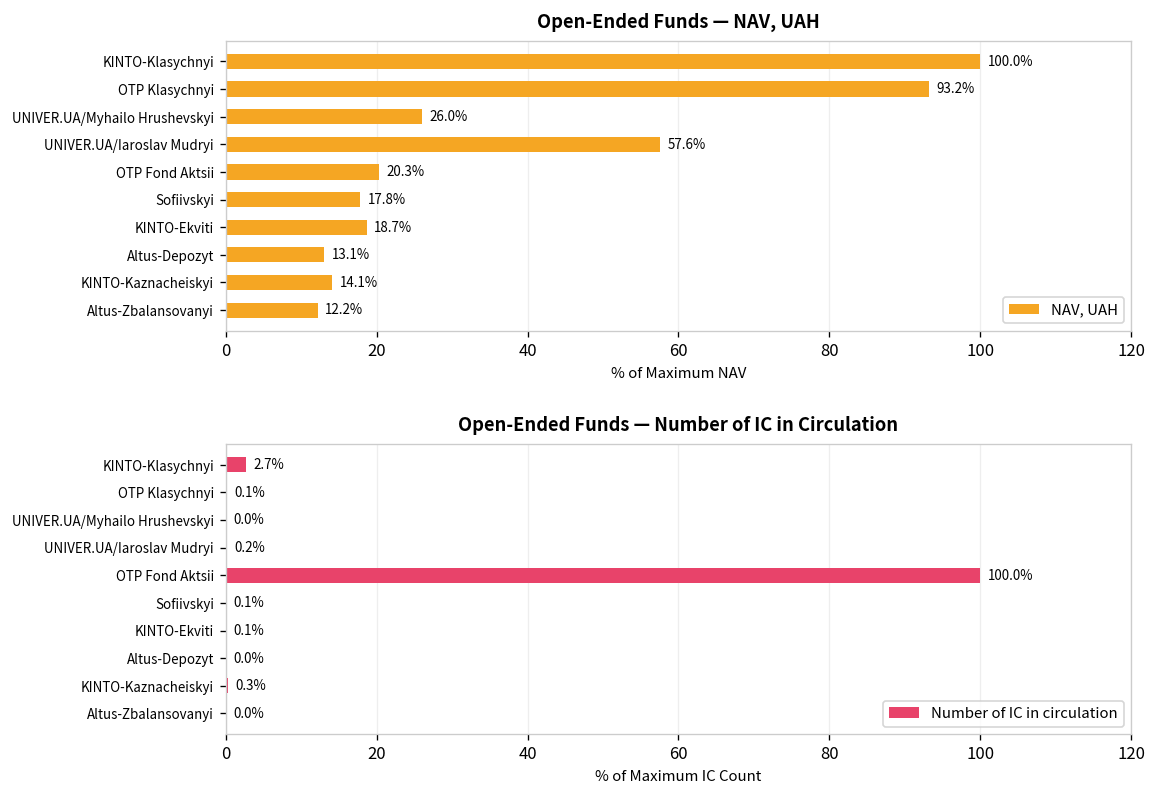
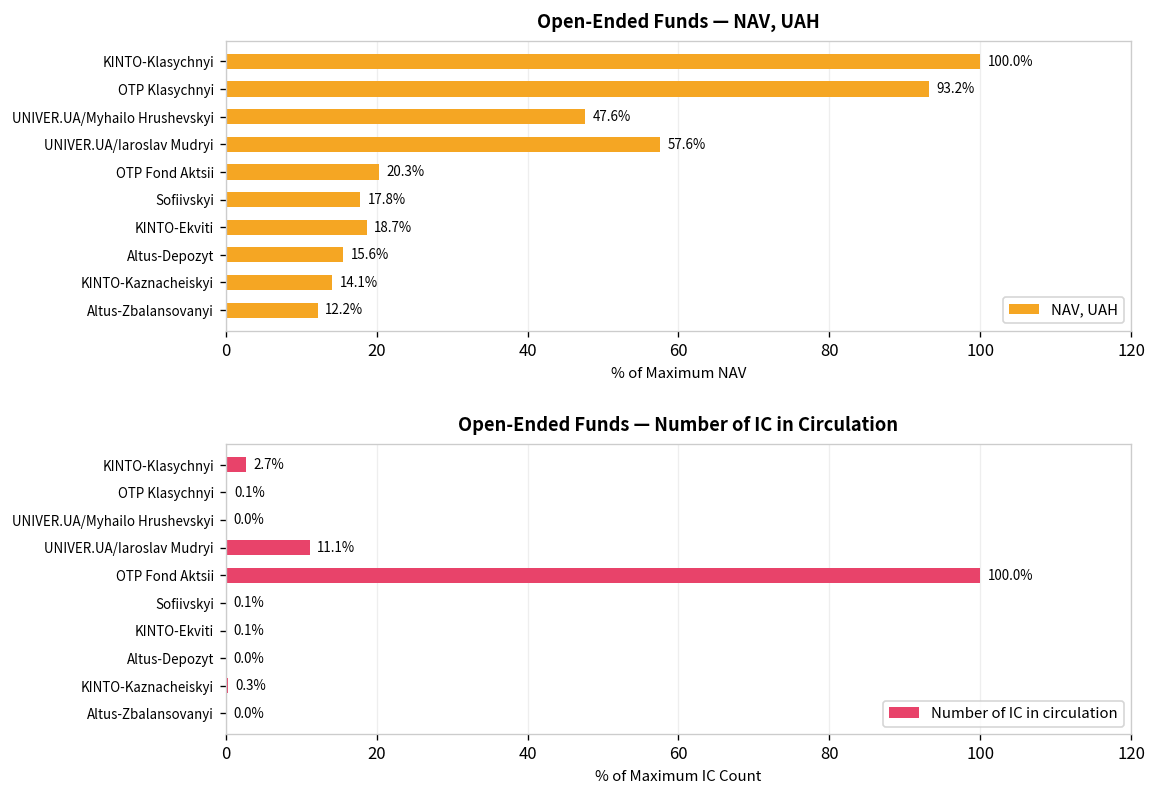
  {
    "Open-Ended Funds — NAV, UAH": {
      "KINTO-Klasychnyi": "100.0%",
      "OTP Klasychnyi": "93.2%",
-     "UNIVER.UA/Myhailo Hrushevskyi": "26.0%",
+     "UNIVER.UA/Myhailo Hrushevskyi": "47.6%",
      "UNIVER.UA/Iaroslav Mudryi": "57.6%",
      "OTP Fond Aktsii": "20.3%",
      "Sofiivskyi": "17.8%",
      "KINTO-Ekviti": "18.7%",
-     "Altus-Depozyt": "13.1%",
+     "Altus-Depozyt": "15.6%",
      "KINTO-Kaznacheiskyi": "14.1%",
      "Altus-Zbalansovanyi": "12.2%"
    },
    "Open-Ended Funds — Number of IC in Circulation": {
      "KINTO-Klasychnyi": "2.7%",
      "OTP Klasychnyi": "0.1%",
      "UNIVER.UA/Myhailo Hrushevskyi": "0.0%",
-     "UNIVER.UA/Iaroslav Mudryi": "0.2%",
+     "UNIVER.UA/Iaroslav Mudryi": "11.1%",
      "OTP Fond Aktsii": "100.0%",
      "Sofiivskyi": "0.1%",
      "KINTO-Ekviti": "0.1%",
      "Altus-Depozyt": "0.0%",
      "KINTO-Kaznacheiskyi": "0.3%",
      "Altus-Zbalansovanyi": "0.0%"
    }
  }
